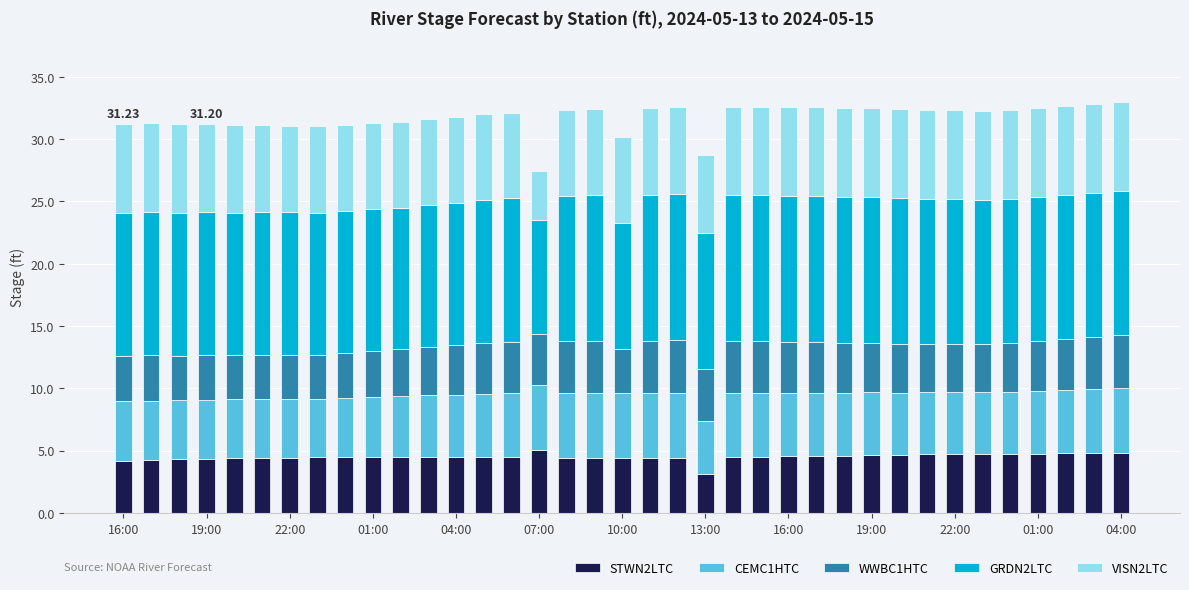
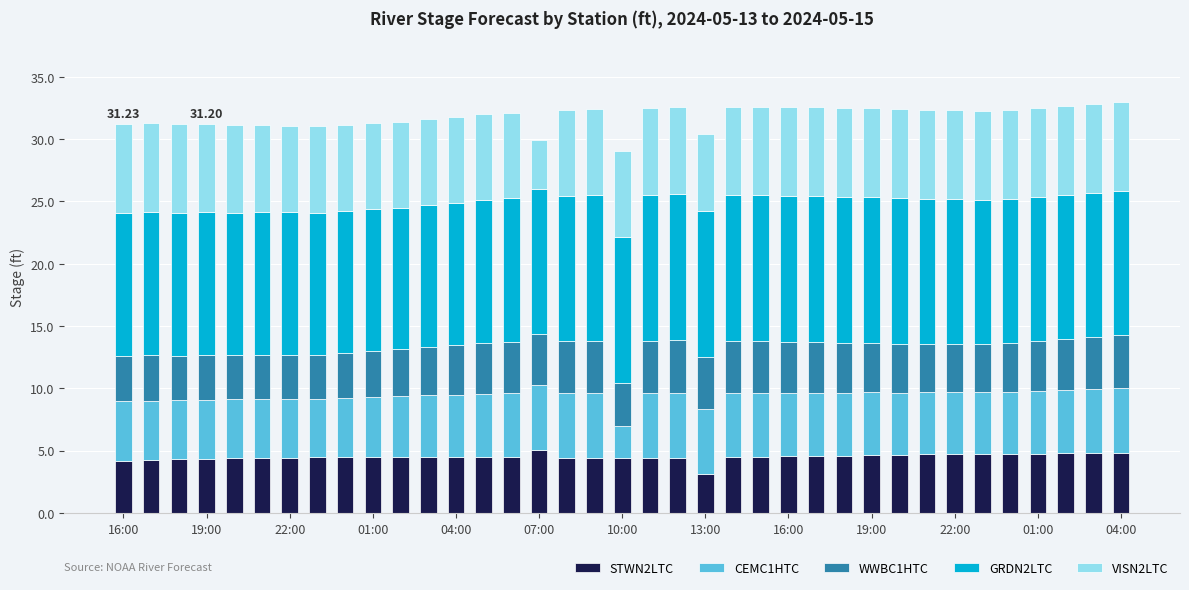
  {
    "STWN2LTC": {
      "07:00": 5.1,
      "10:00": 4.4,
      "13:00": 3.1
    },
    "CEMC1HTC": {
      "07:00": 5.2,
-     "10:00": 5.2,
-     "13:00": 4.2
+     "10:00": 2.6,
+     "13:00": 5.2
    },
    "WWBC1HTC": {
      "07:00": 4.1,
      "10:00": 3.5,
      "13:00": 4.2
    },
    "GRDN2LTC": {
-     "07:00": 9.1,
-     "10:00": 10.1,
-     "13:00": 11.0
+     "07:00": 11.6,
+     "10:00": 11.7,
+     "13:00": 11.7
    },
    "VISN2LTC": {
      "07:00": 4.0,
      "10:00": 6.9,
      "13:00": 6.2
    }
  }
